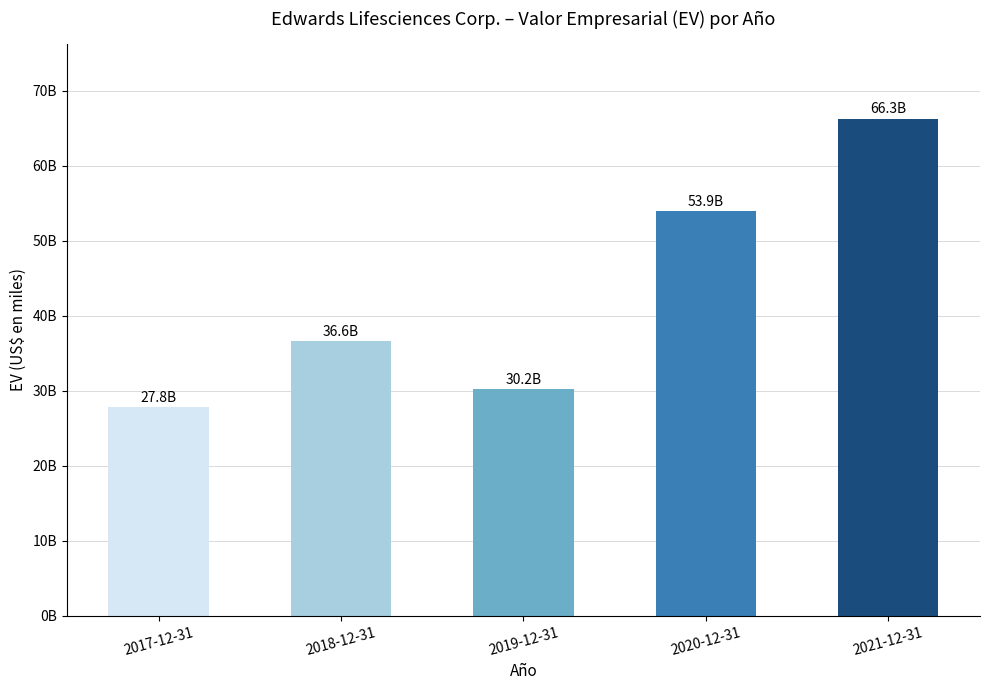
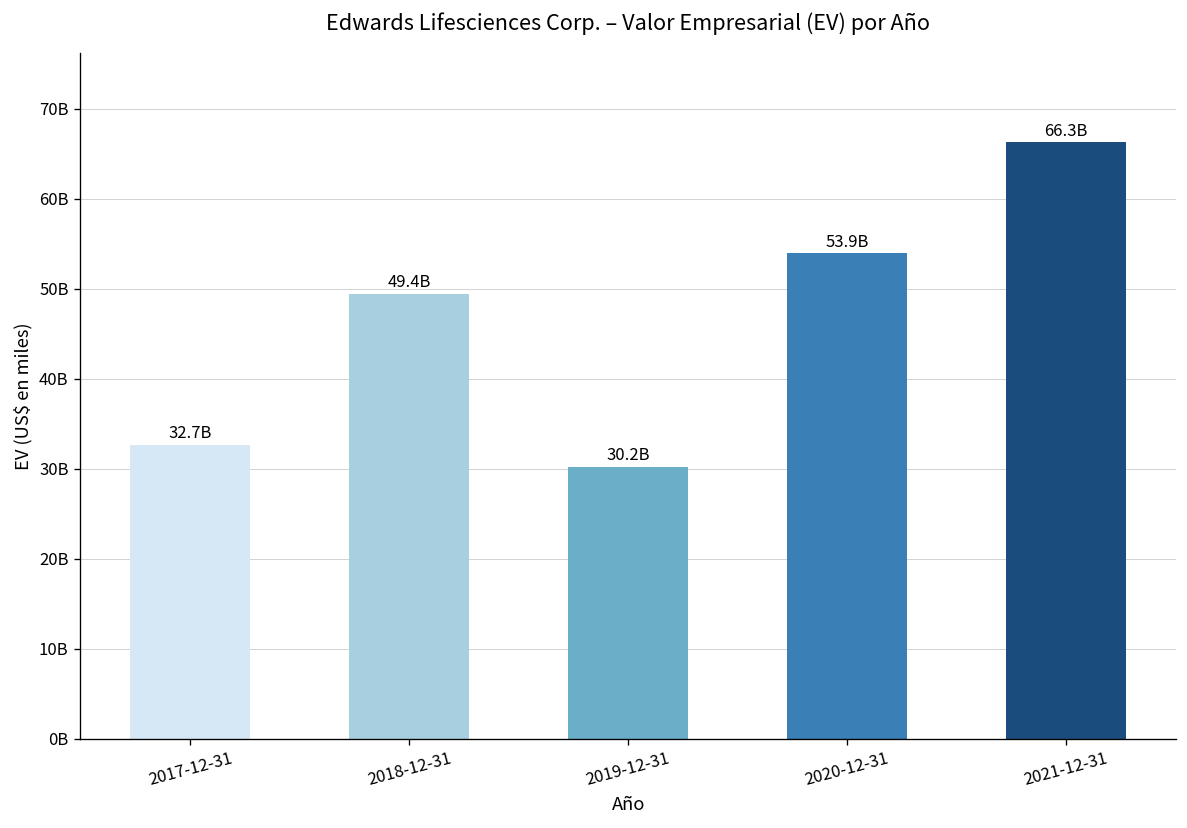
  {
-   "2017-12-31": "27.8B",
-   "2018-12-31": "36.6B",
+   "2017-12-31": "32.7B",
+   "2018-12-31": "49.4B",
    "2019-12-31": "30.2B",
    "2020-12-31": "53.9B",
    "2021-12-31": "66.3B"
  }
